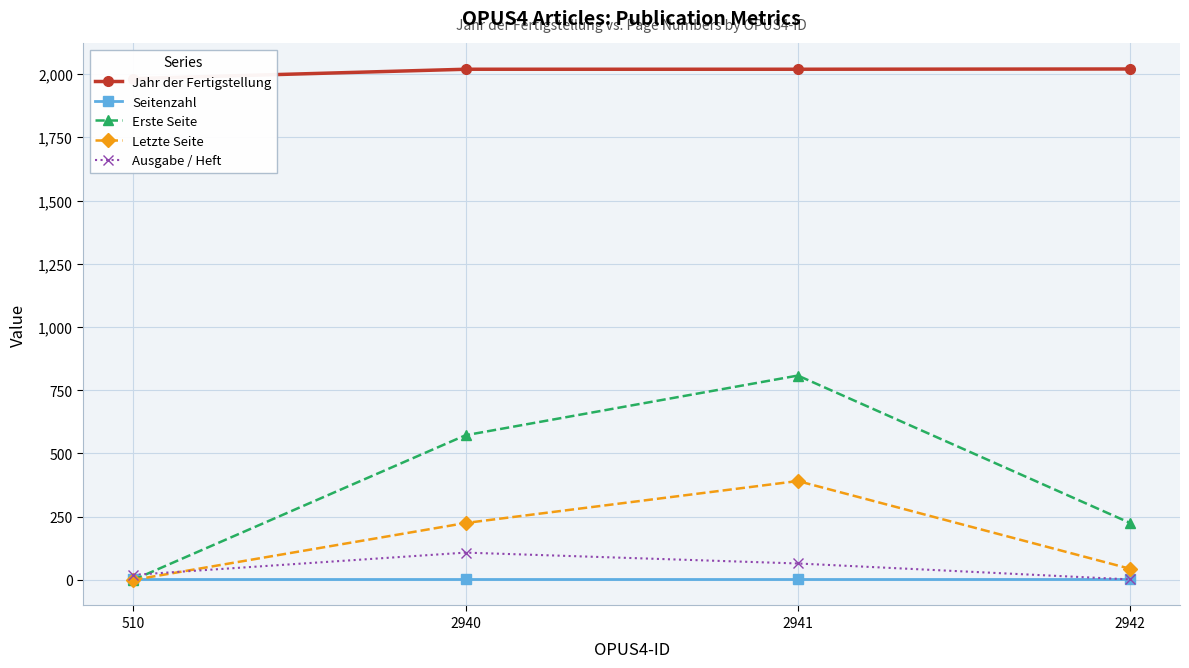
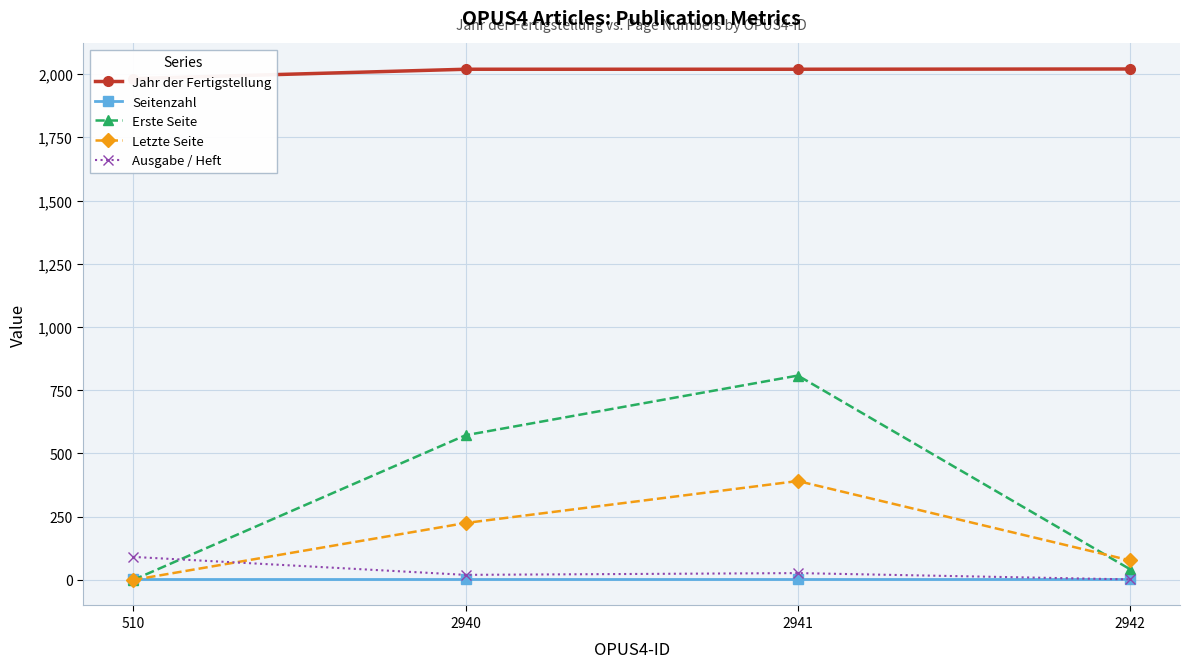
  {
    "Jahr der Fertigstellung": {
      "2940": "2,020",
      "2941": "2,020",
      "2942": "2,020"
    },
    "Seitenzahl": {
      "2940": "0",
      "2941": "0"
    },
    "Erste Seite": {
      "2940": "570",
      "2941": "810",
-     "2942": "230"
+     "2942": "40"
    },
    "Letzte Seite": {
      "2940": "230",
      "2941": "390",
-     "2942": "40"
+     "2942": "80"
    },
    "Ausgabe / Heft": {
-     "510": "20",
-     "2940": "110",
-     "2941": "70"
+     "510": "90",
+     "2940": "20",
+     "2941": "30"
    }
  }
